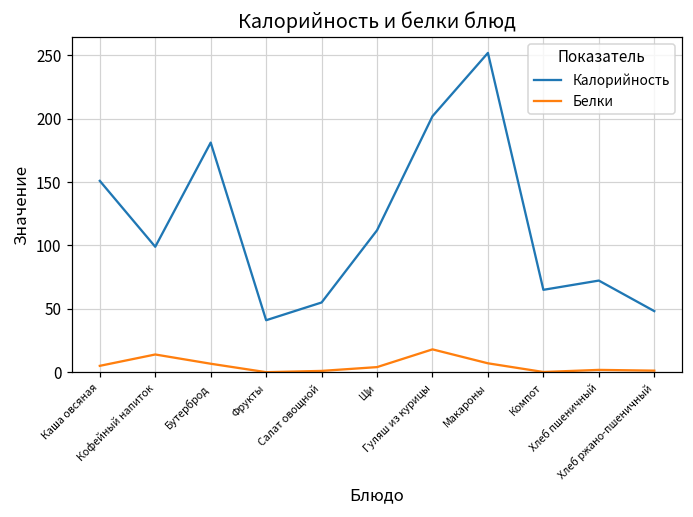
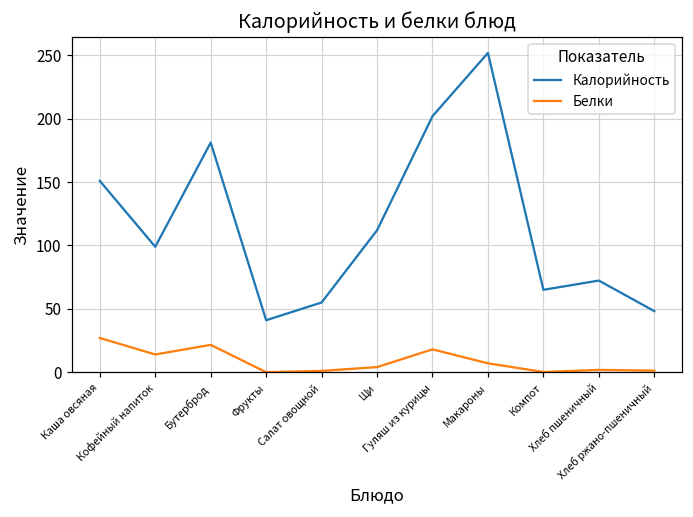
  {
    "Калорийность": {
      "Каша овсяная": 151,
      "Кофейный напиток": 99,
      "Бутерброд": 181,
      "Фрукты": 41,
      "Салат овощной": 55,
      "Щи": 112,
      "Гуляш из курицы": 202,
      "Макароны": 252,
      "Компот": 65,
      "Хлеб пшеничный": 72,
      "Хлеб ржано-пшеничный": 48
    },
    "Белки": {
-     "Каша овсяная": 5,
+     "Каша овсяная": 27,
      "Кофейный напиток": 14,
-     "Бутерброд": 7,
+     "Бутерброд": 22,
      "Фрукты": 0,
      "Салат овощной": 1,
      "Щи": 4,
      "Гуляш из курицы": 18,
      "Макароны": 7,
      "Компот": 0,
      "Хлеб пшеничный": 2,
      "Хлеб ржано-пшеничный": 1
    }
  }
